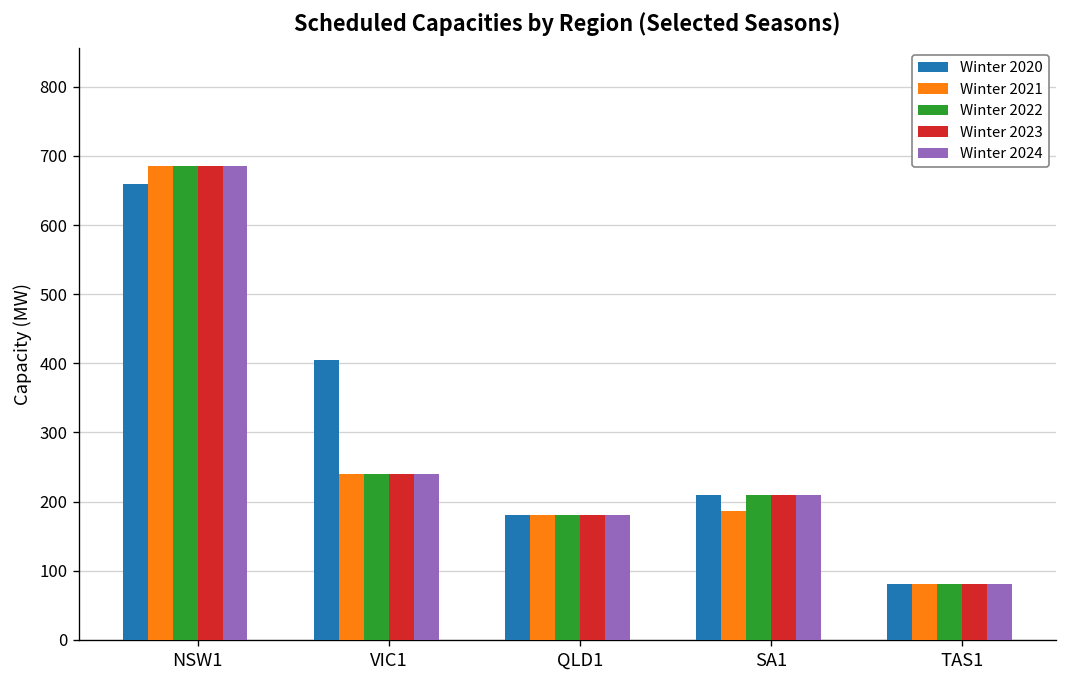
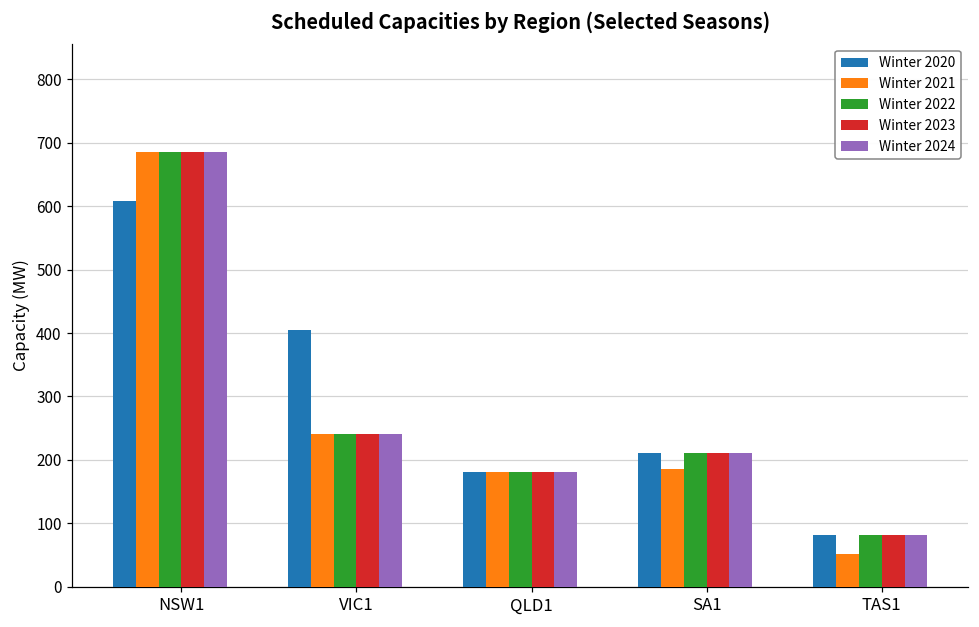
  {
    "Winter 2020": {
-     "NSW1": 660,
+     "NSW1": 610,
      "VIC1": 410,
      "QLD1": 180,
      "SA1": 210,
      "TAS1": 80
    },
    "Winter 2021": {
      "NSW1": 690,
      "VIC1": 240,
      "QLD1": 180,
      "SA1": 190,
-     "TAS1": 80
+     "TAS1": 50
    },
    "Winter 2022": {
      "NSW1": 690,
      "VIC1": 240,
      "QLD1": 180,
      "SA1": 210,
      "TAS1": 80
    },
    "Winter 2023": {
      "NSW1": 690,
      "VIC1": 240,
      "QLD1": 180,
      "SA1": 210,
      "TAS1": 80
    },
    "Winter 2024": {
      "NSW1": 690,
      "VIC1": 240,
      "QLD1": 180,
      "SA1": 210,
      "TAS1": 80
    }
  }
